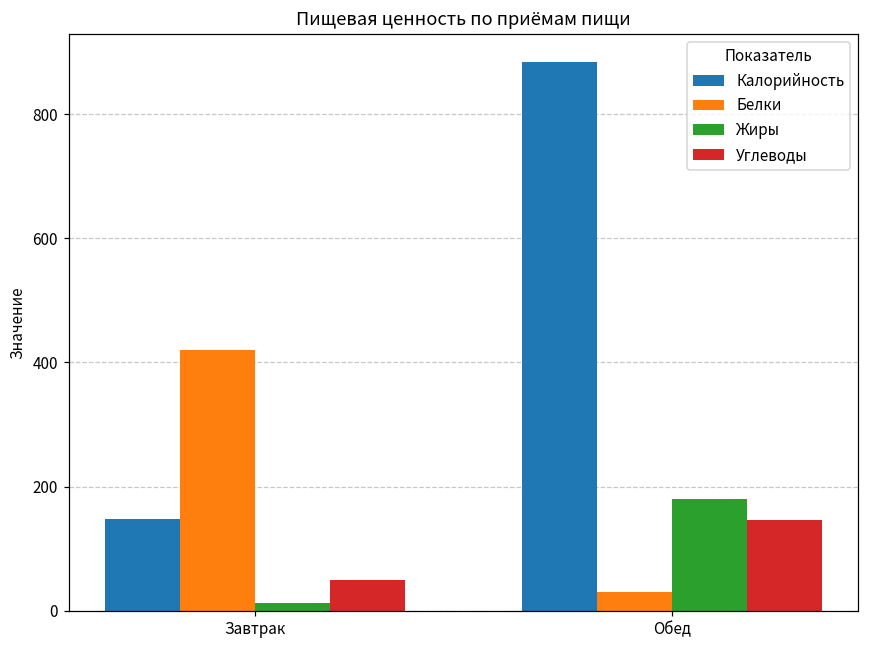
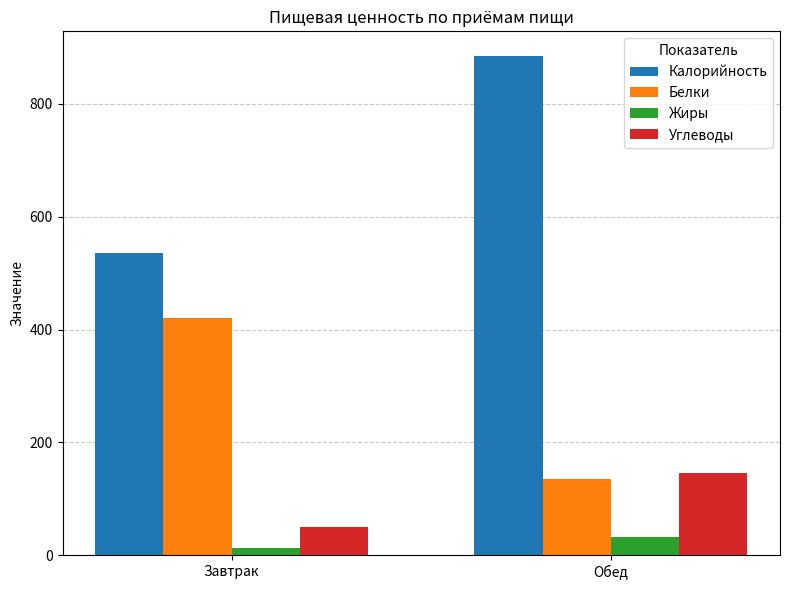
  {
    "Калорийность": {
-     "Завтрак": 150,
+     "Завтрак": 540,
      "Обед": 880
    },
    "Белки": {
      "Завтрак": 420,
-     "Обед": 30
+     "Обед": 140
    },
    "Жиры": {
      "Завтрак": 10,
-     "Обед": 180
+     "Обед": 30
    },
    "Углеводы": {
      "Завтрак": 50,
      "Обед": 150
    }
  }
